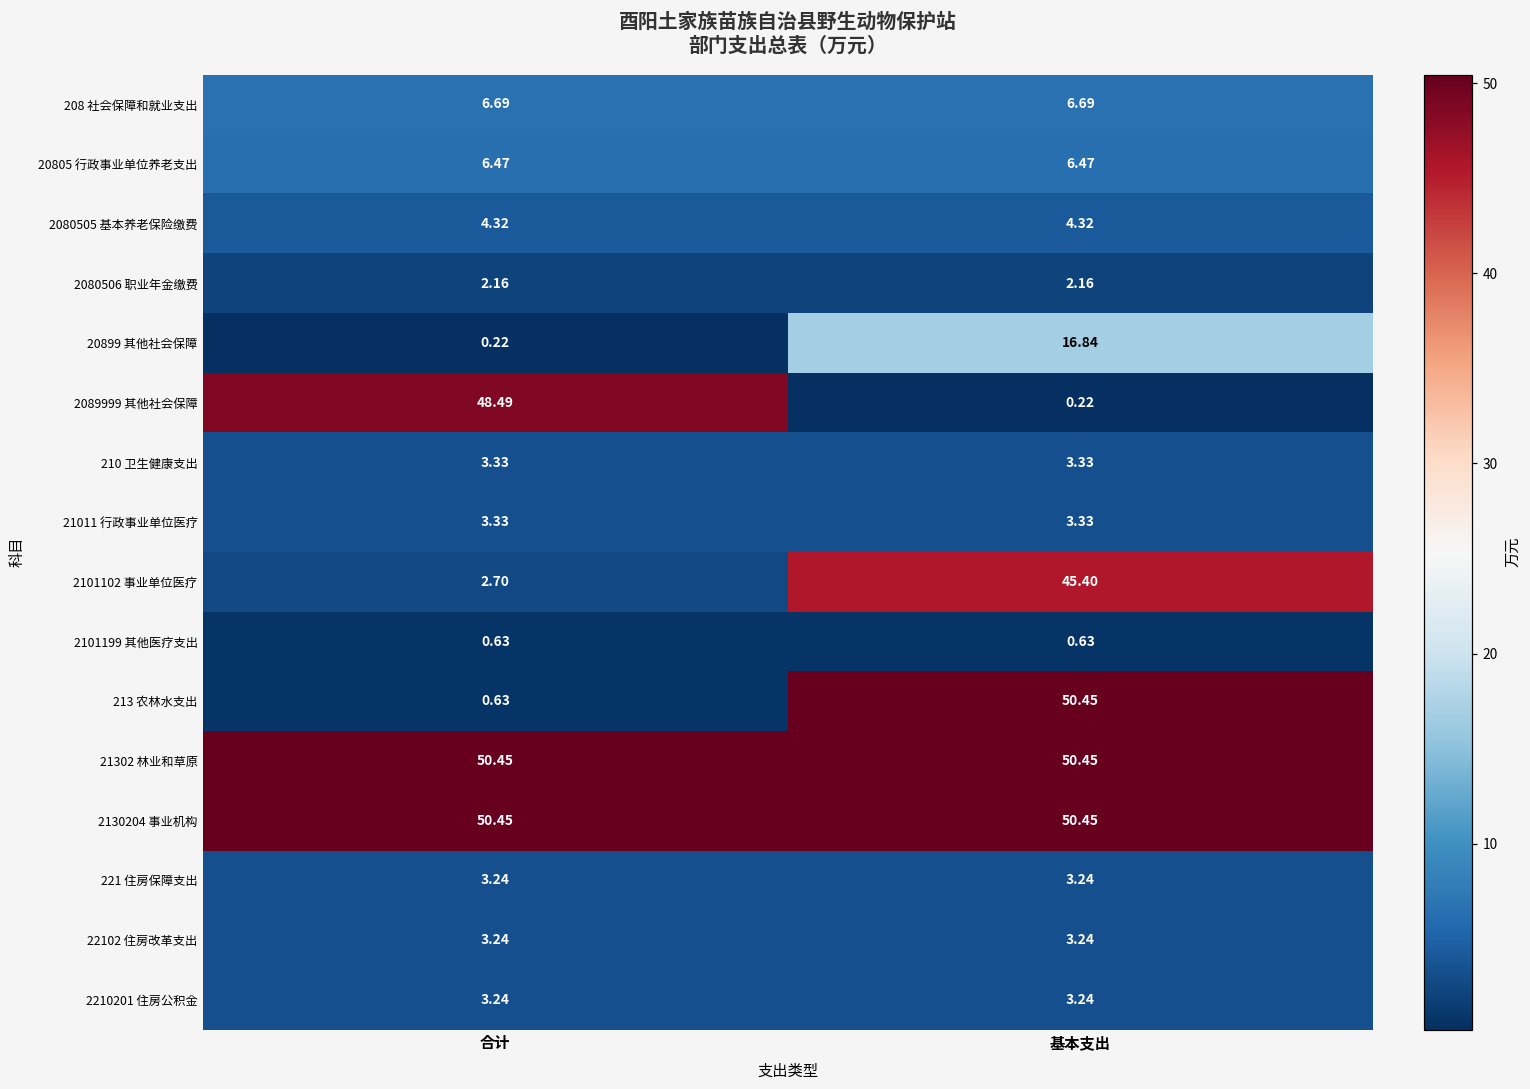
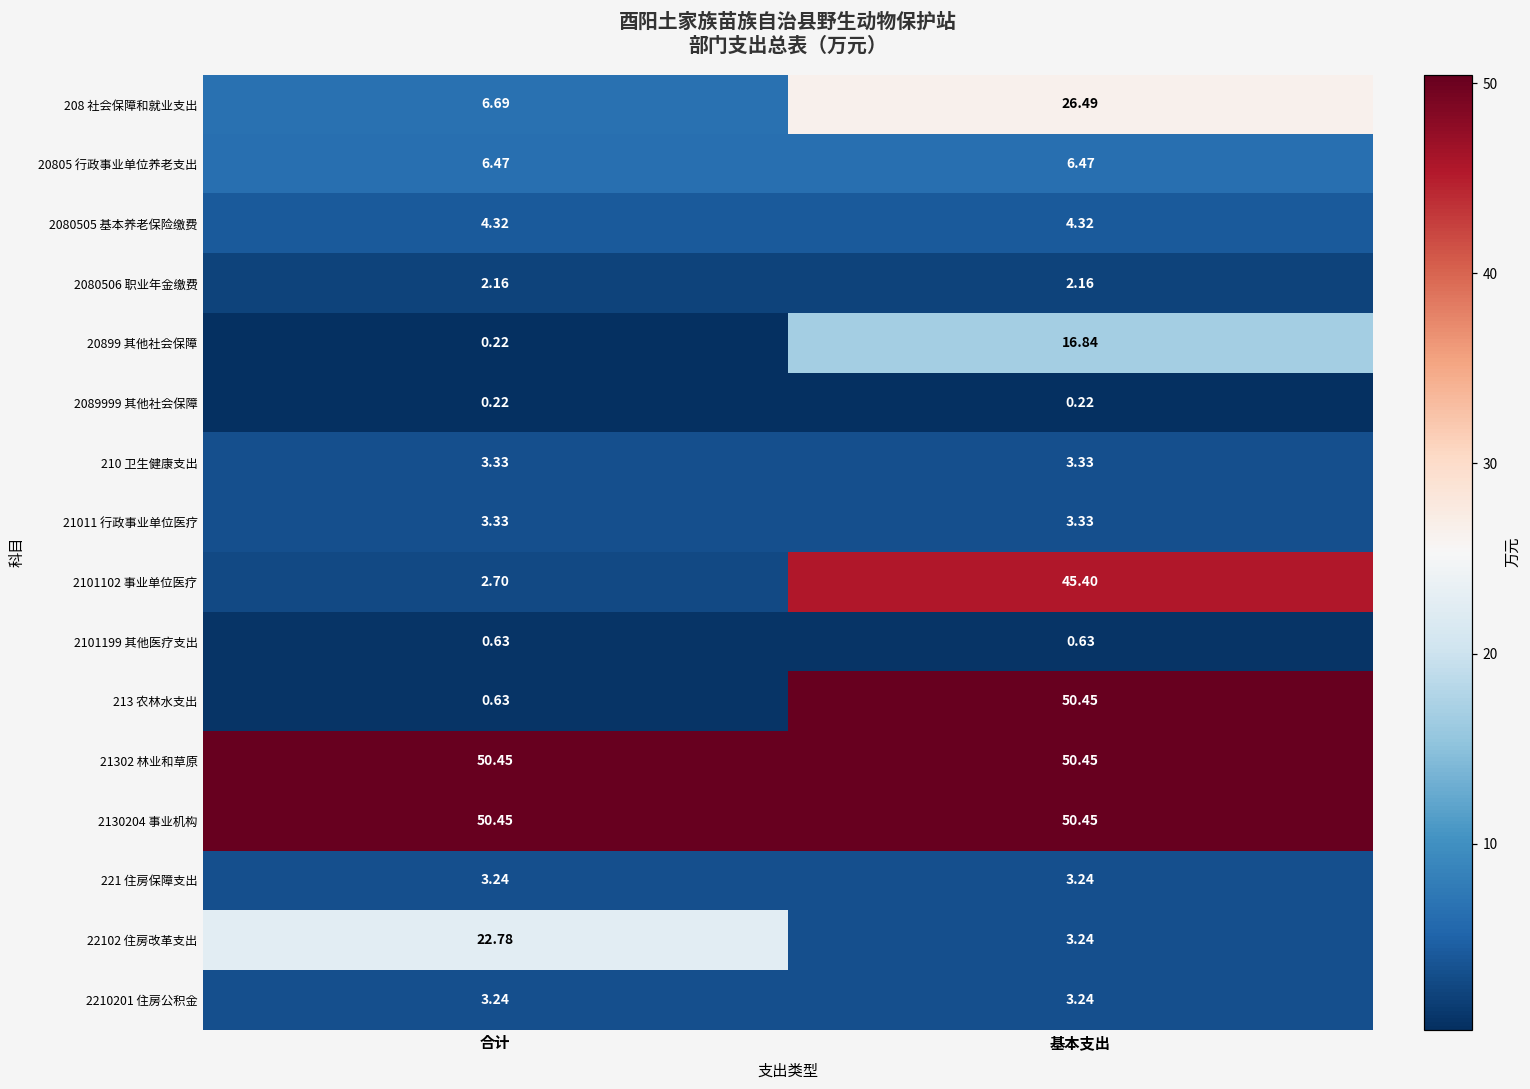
  {
    "208 社会保障和就业支出": {
      "合计": 6.69,
-     "基本支出": 6.69
+     "基本支出": 26.49
    },
    "20805 行政事业单位养老支出": {
      "合计": 6.47,
      "基本支出": 6.47
    },
    "2080505 基本养老保险缴费": {
      "合计": 4.32,
      "基本支出": 4.32
    },
    "2080506 职业年金缴费": {
      "合计": 2.16,
      "基本支出": 2.16
    },
    "20899 其他社会保障": {
      "合计": 0.22,
      "基本支出": 16.84
    },
    "2089999 其他社会保障": {
-     "合计": 48.49,
+     "合计": 0.22,
      "基本支出": 0.22
    },
    "210 卫生健康支出": {
      "合计": 3.33,
      "基本支出": 3.33
    },
    "21011 行政事业单位医疗": {
      "合计": 3.33,
      "基本支出": 3.33
    },
    "2101102 事业单位医疗": {
      "合计": 2.70,
      "基本支出": 45.40
    },
    "2101199 其他医疗支出": {
      "合计": 0.63,
      "基本支出": 0.63
    },
    "213 农林水支出": {
      "合计": 0.63,
      "基本支出": 50.45
    },
    "21302 林业和草原": {
      "合计": 50.45,
      "基本支出": 50.45
    },
    "2130204 事业机构": {
      "合计": 50.45,
      "基本支出": 50.45
    },
    "221 住房保障支出": {
      "合计": 3.24,
      "基本支出": 3.24
    },
    "22102 住房改革支出": {
-     "合计": 3.24,
+     "合计": 22.78,
      "基本支出": 3.24
    },
    "2210201 住房公积金": {
      "合计": 3.24,
      "基本支出": 3.24
    }
  }
